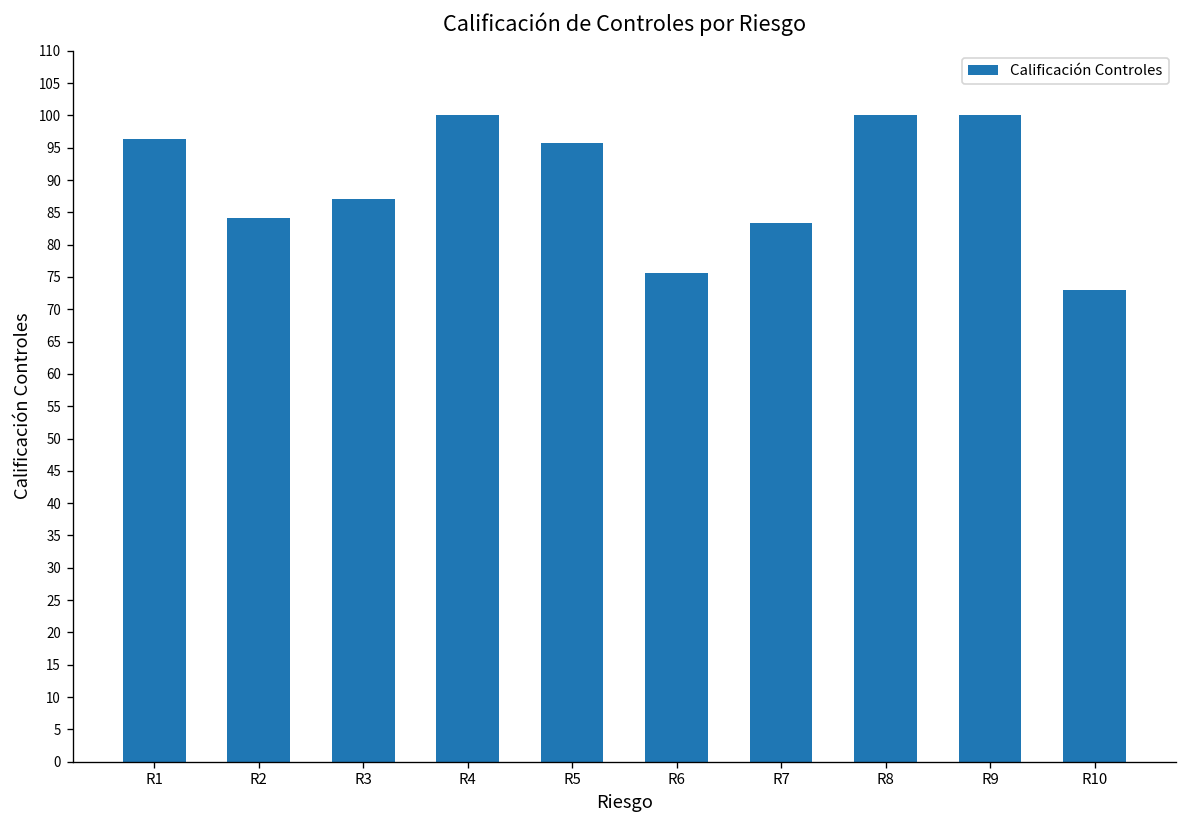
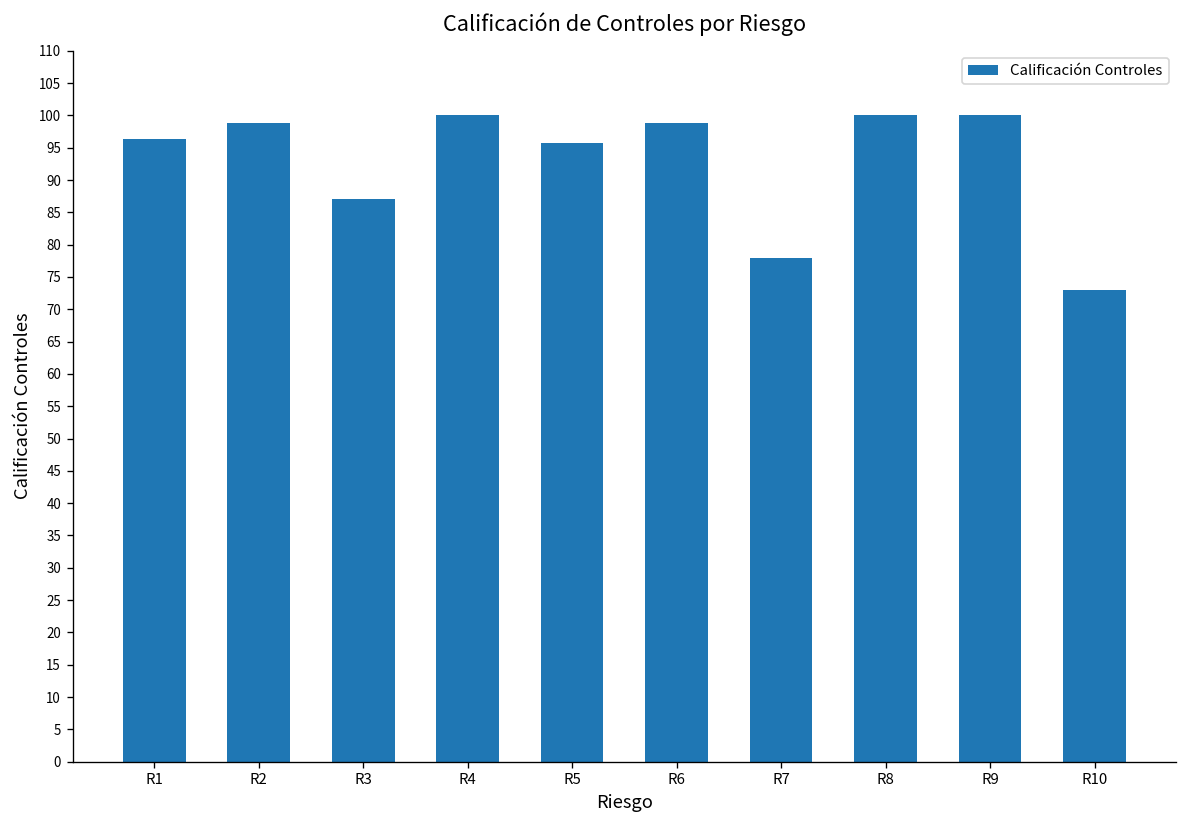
  {
    "R1": 96,
-   "R2": 84,
+   "R2": 99,
    "R3": 87,
    "R4": 100,
    "R5": 96,
-   "R6": 76,
-   "R7": 83,
+   "R6": 99,
+   "R7": 78,
    "R8": 100,
    "R9": 100,
    "R10": 73
  }
